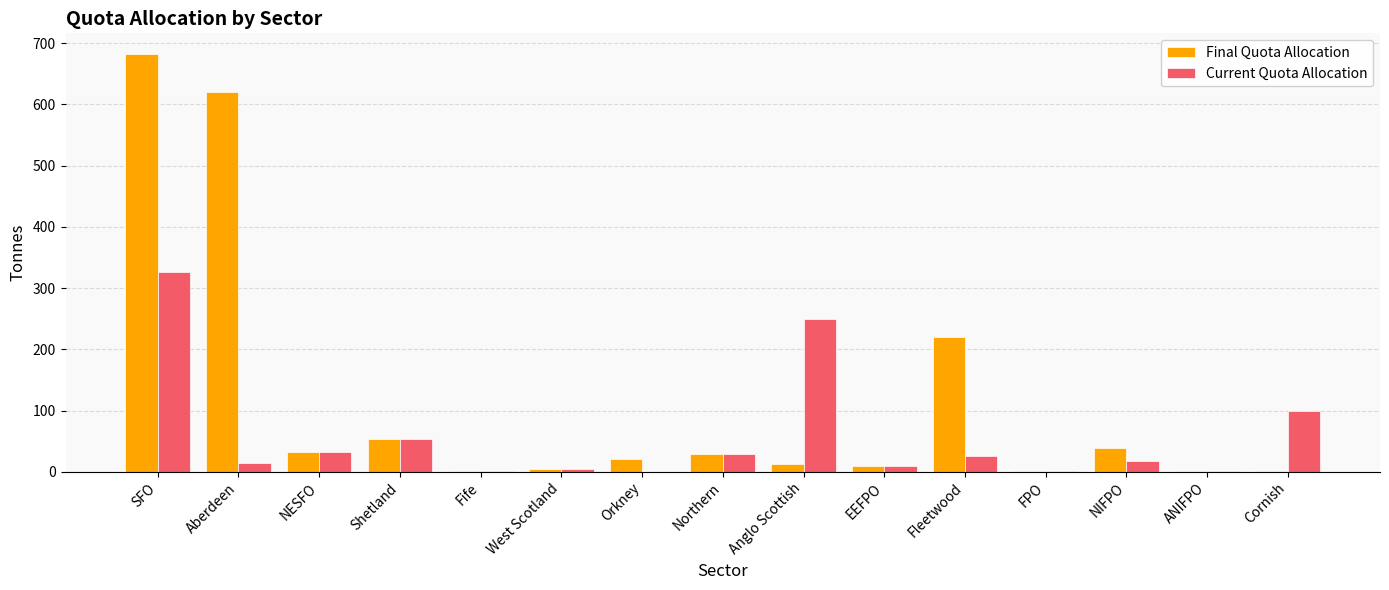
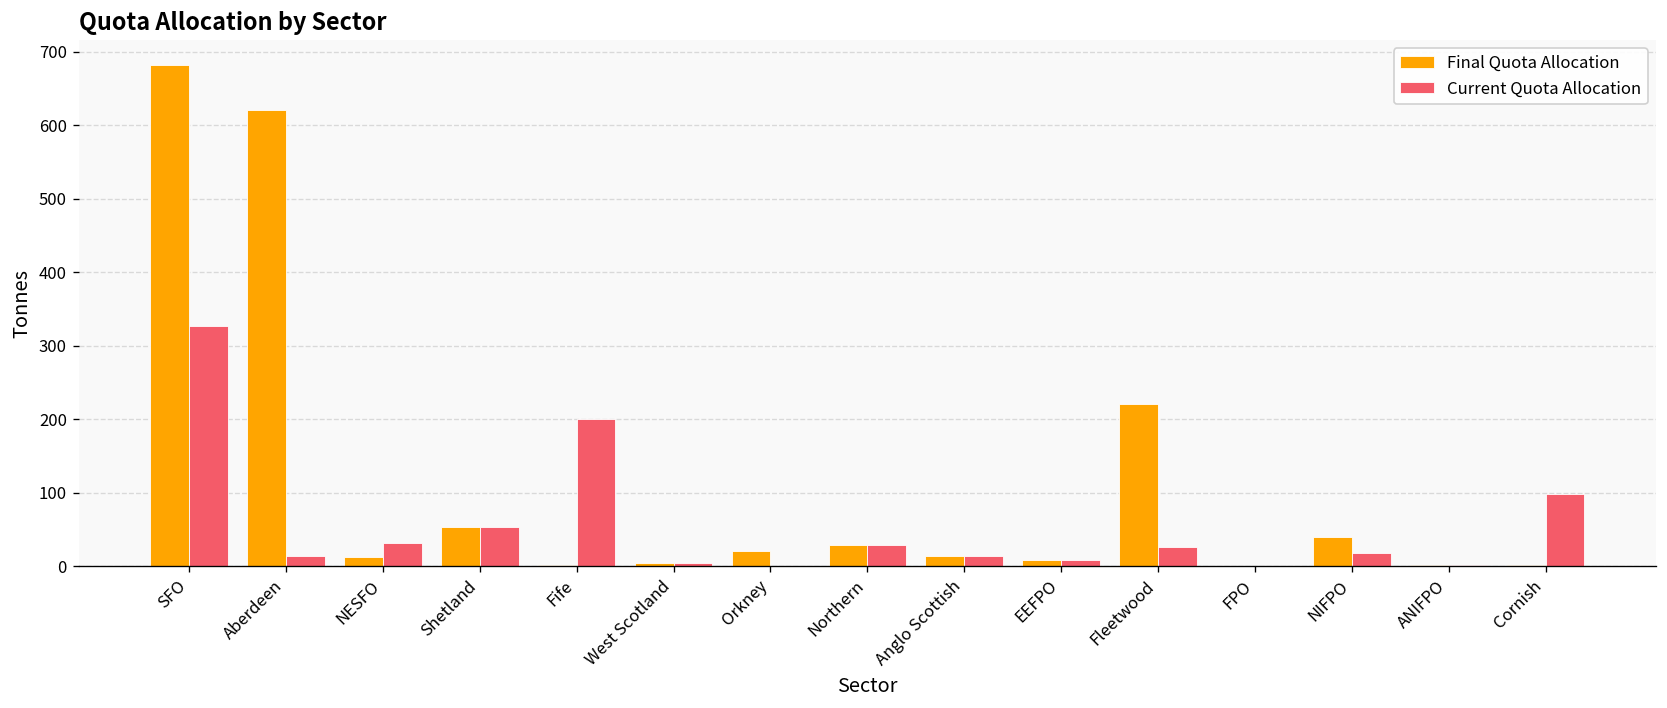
  {
    "Final Quota Allocation": {
      "SFO": 680,
      "Aberdeen": 620,
-     "NESFO": 30,
+     "NESFO": 10,
      "Shetland": 50,
      "Orkney": 20,
      "Northern": 30,
      "Anglo Scottish": 10,
      "EEFPO": 10,
      "Fleetwood": 220,
      "NIFPO": 40
    },
    "Current Quota Allocation": {
      "SFO": 330,
      "Aberdeen": 10,
      "NESFO": 30,
      "Shetland": 50,
-     "Fife": 0,
+     "Fife": 200,
      "Orkney": 0,
      "Northern": 30,
-     "Anglo Scottish": 250,
+     "Anglo Scottish": 10,
      "EEFPO": 10,
      "Fleetwood": 30,
      "NIFPO": 20,
      "Cornish": 100
    }
  }
